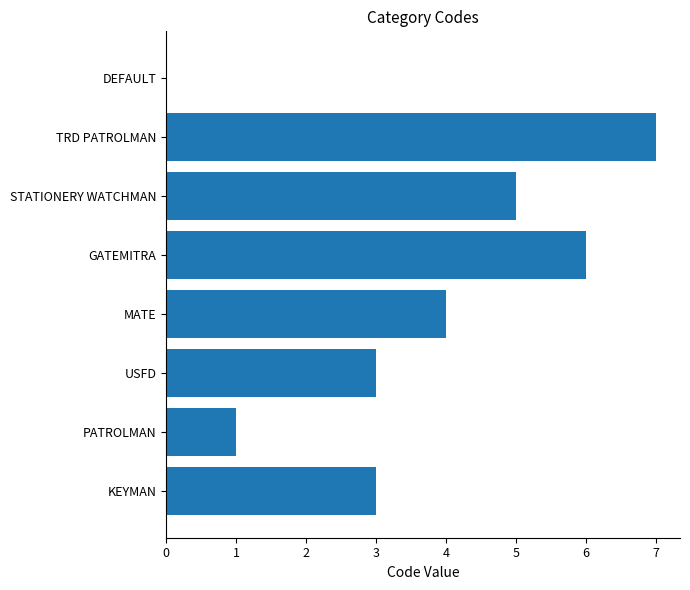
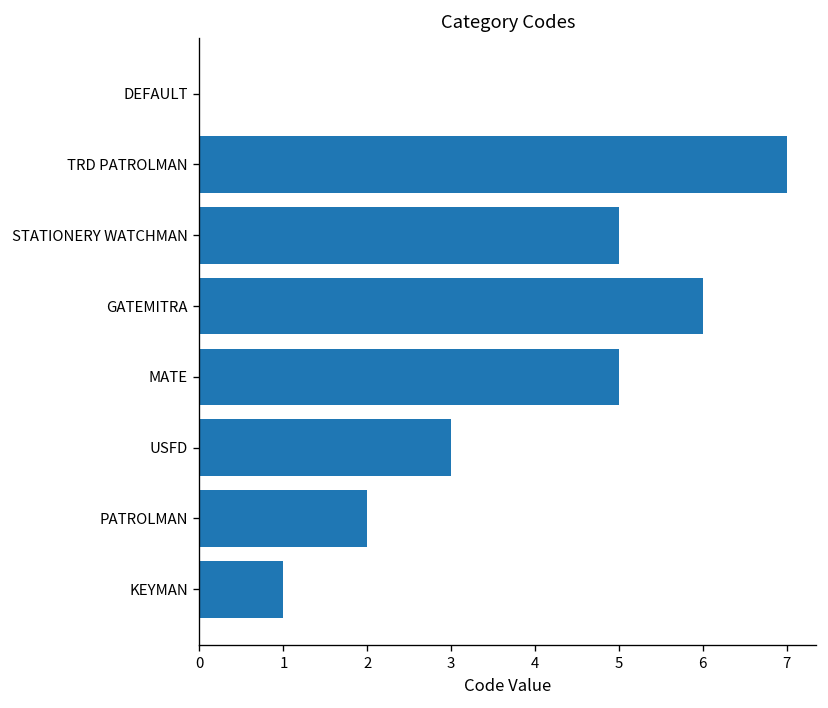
  {
    "DEFAULT": 0,
    "TRD PATROLMAN": 7,
    "STATIONERY WATCHMAN": 5,
    "GATEMITRA": 6,
-   "MATE": 4,
+   "MATE": 5,
    "USFD": 3,
-   "PATROLMAN": 1,
-   "KEYMAN": 3
+   "PATROLMAN": 2,
+   "KEYMAN": 1
  }
